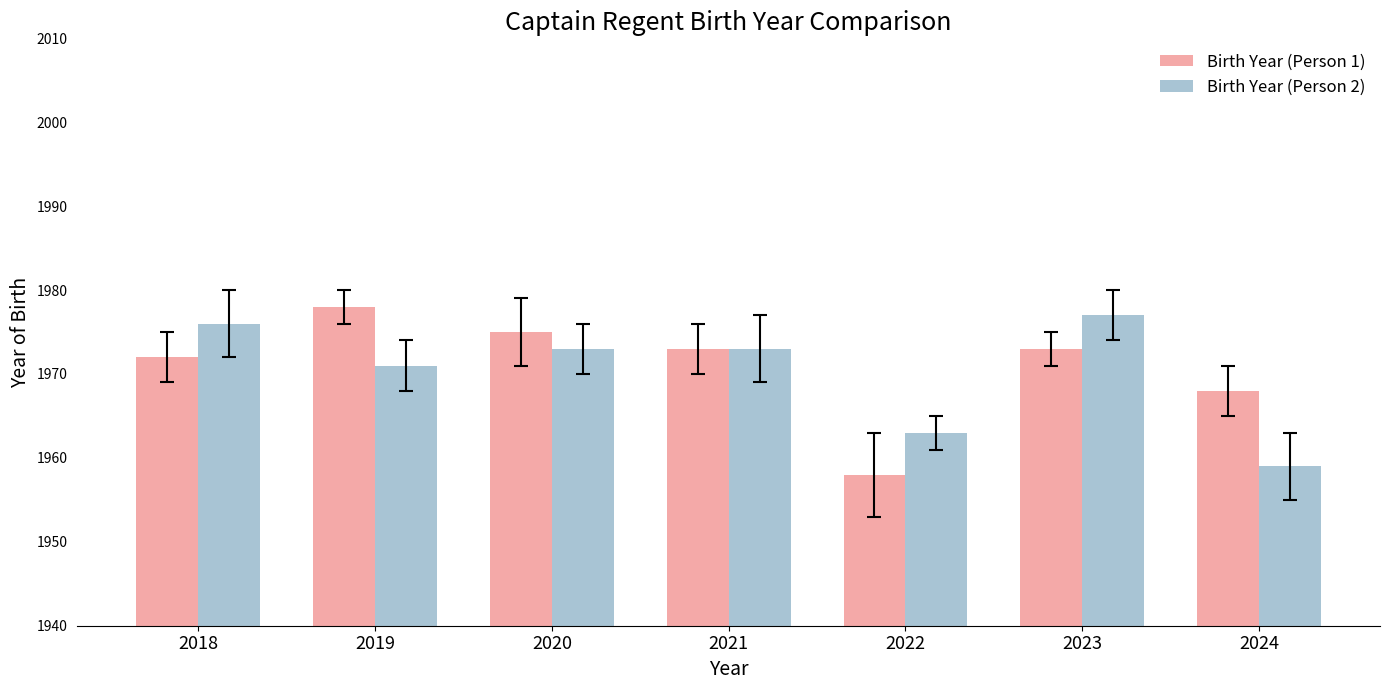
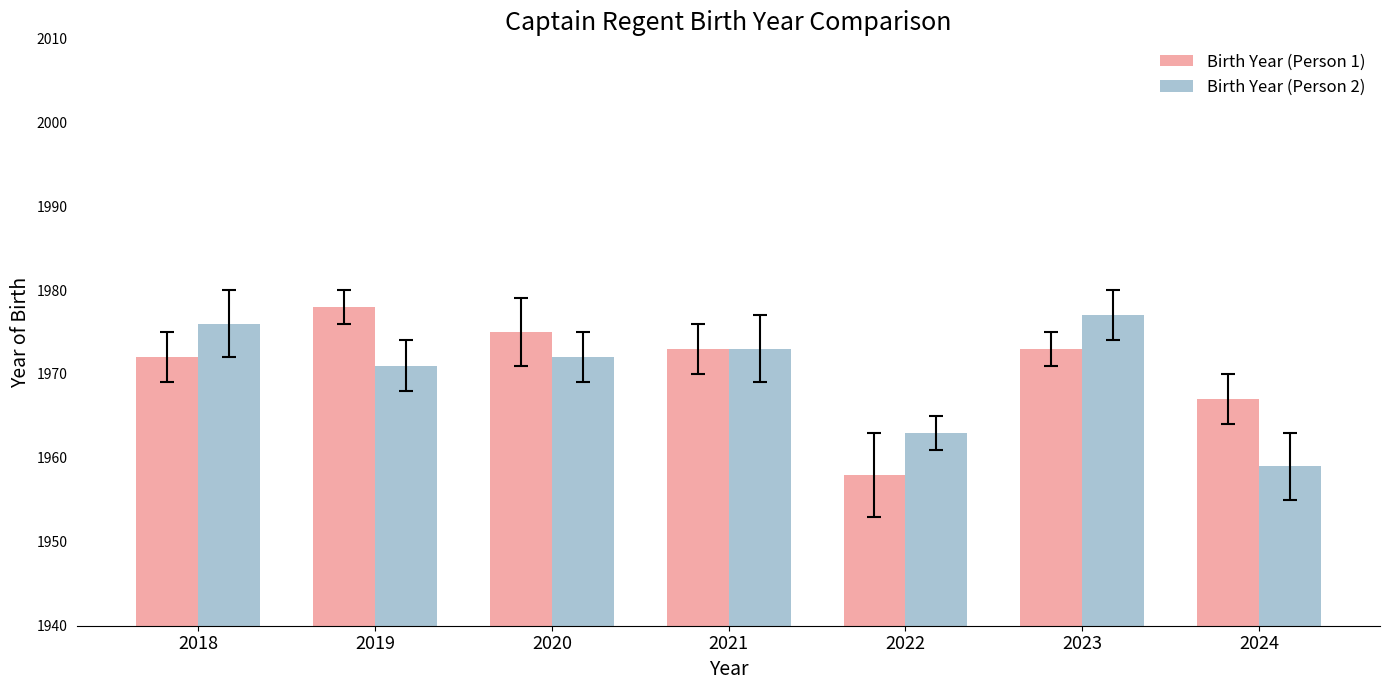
  {
    "Birth Year (Person 1)": {
      "2018": 1972,
      "2019": 1978,
      "2020": 1975,
      "2021": 1973,
      "2022": 1958,
      "2023": 1973,
-     "2024": 1968
+     "2024": 1967
    },
    "Birth Year (Person 2)": {
      "2018": 1976,
      "2019": 1971,
-     "2020": 1973,
+     "2020": 1972,
      "2021": 1973,
      "2022": 1963,
      "2023": 1977,
      "2024": 1959
    }
  }
